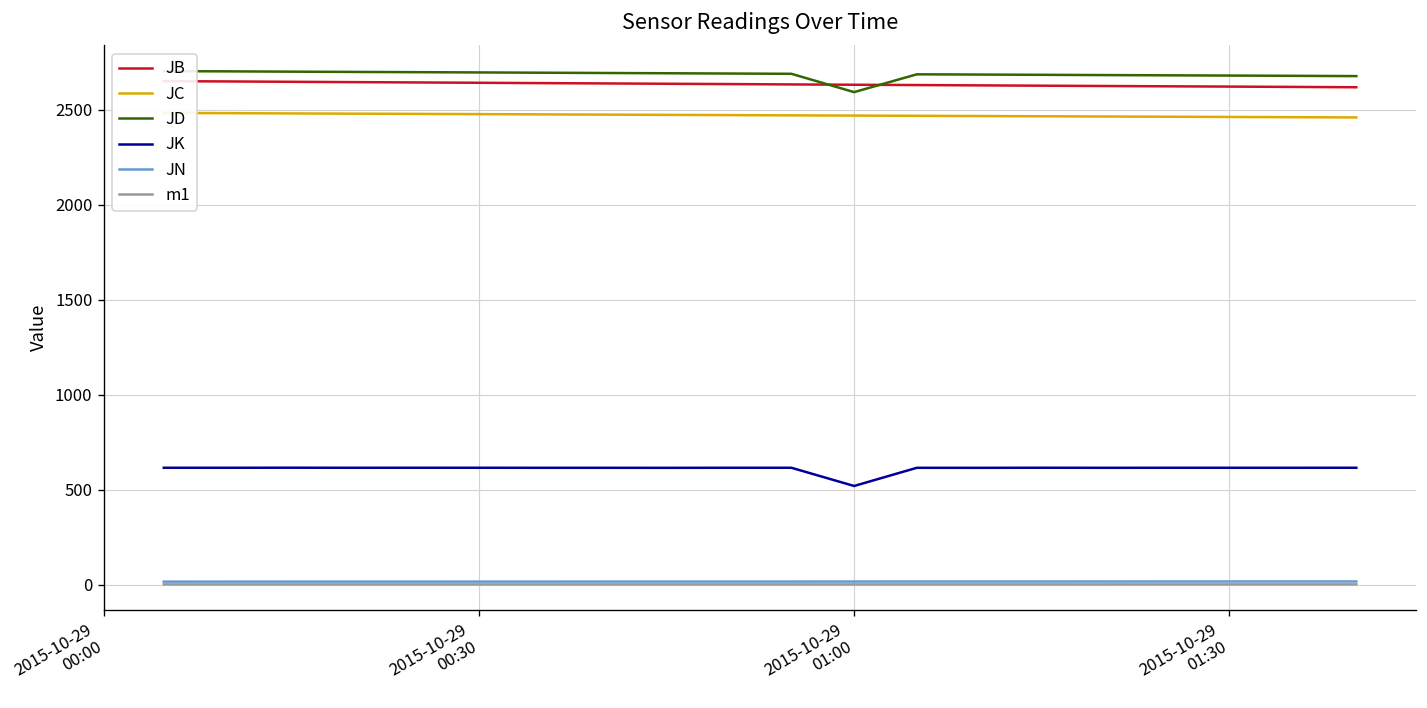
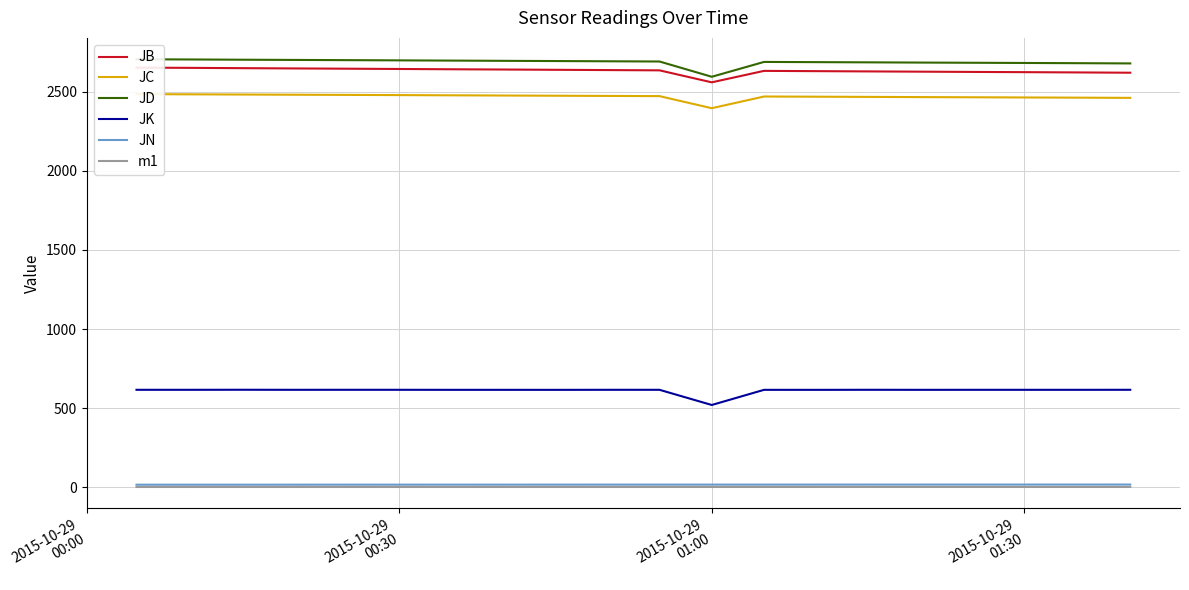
  {
    "JB": {
-     "2015-10-29 01:00": 2630
+     "2015-10-29 01:00": 2560
    },
    "JC": {
-     "2015-10-29 01:00": 2470
+     "2015-10-29 01:00": 2390
    },
    "JD": {
      "2015-10-29 01:00": 2590
    },
    "JK": {
      "2015-10-29 01:00": 520
    }
  }
